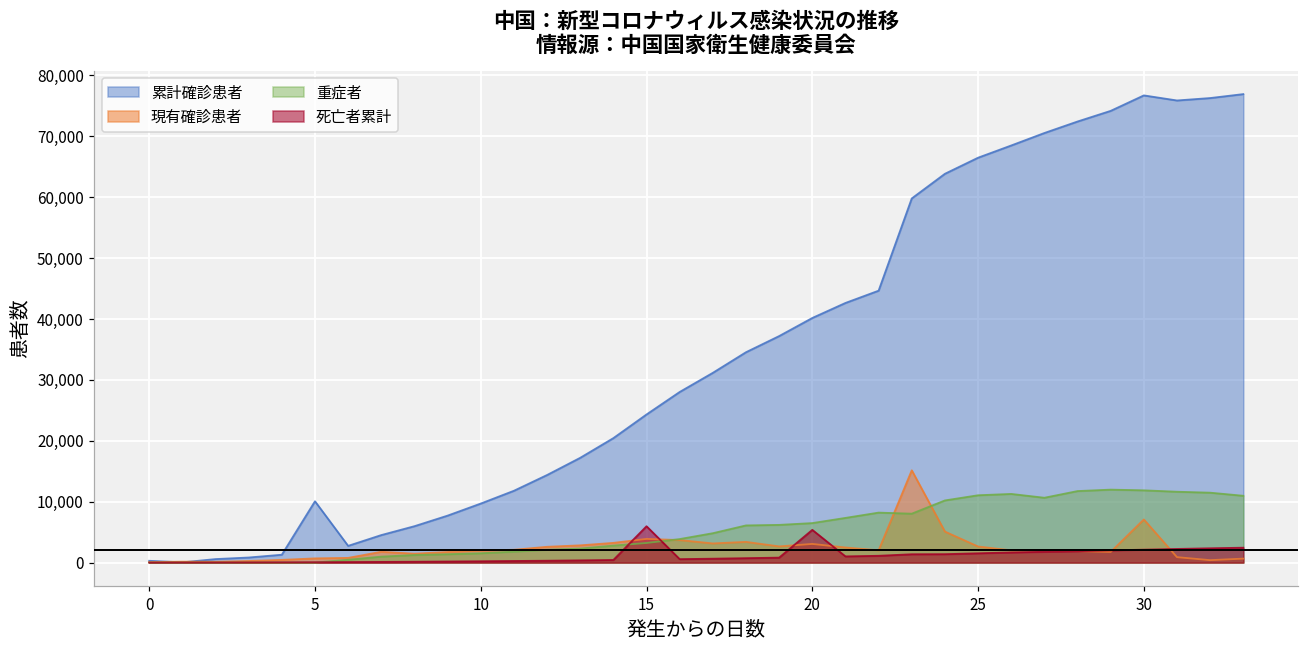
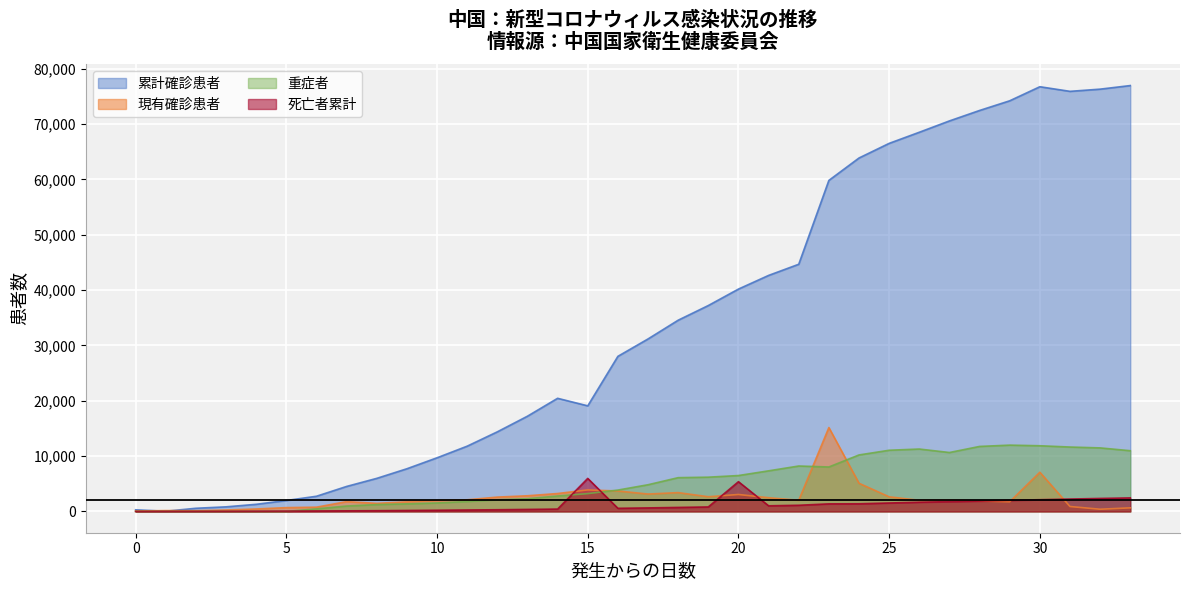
  {
    "累計確診患者": {
-     "5": "10,000",
+     "5": "2,000",
      "10": "10,000",
-     "15": "24,000",
+     "15": "19,000",
      "20": "40,000",
      "25": "66,000",
      "30": "77,000"
    },
    "現有確診患者": {
      "5": "1,000",
      "15": "4,000",
      "20": "3,000",
      "25": "3,000",
      "30": "7,000"
    },
    "重症者": {
      "15": "3,000",
      "20": "6,000",
      "25": "11,000",
      "30": "12,000"
    },
    "死亡者累計": {
      "10": "0",
      "15": "6,000",
      "20": "5,000",
      "25": "2,000",
      "30": "2,000"
    }
  }
